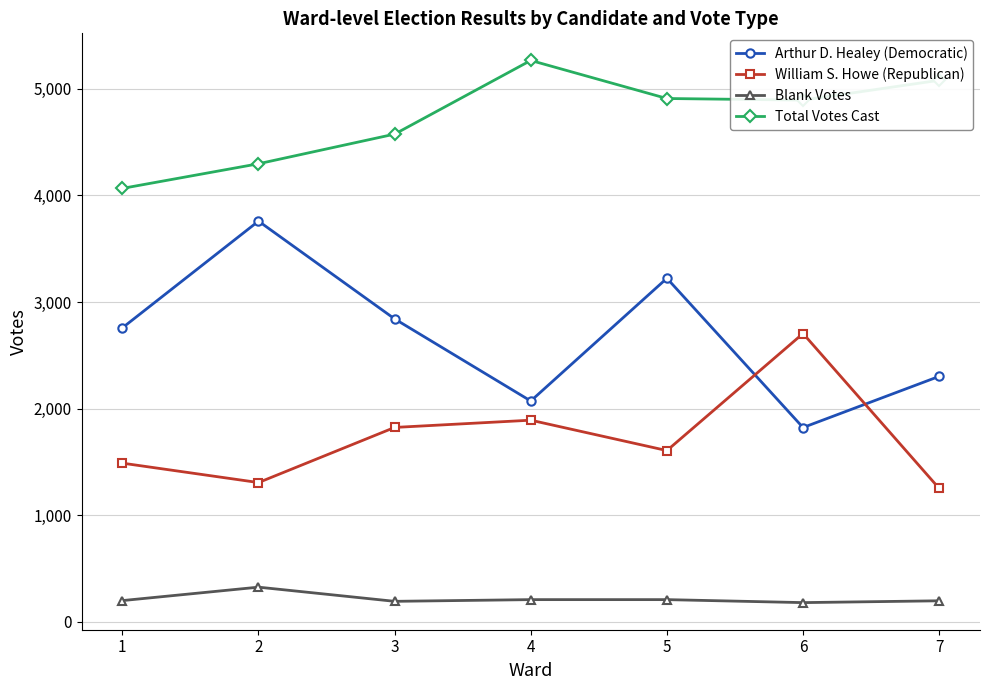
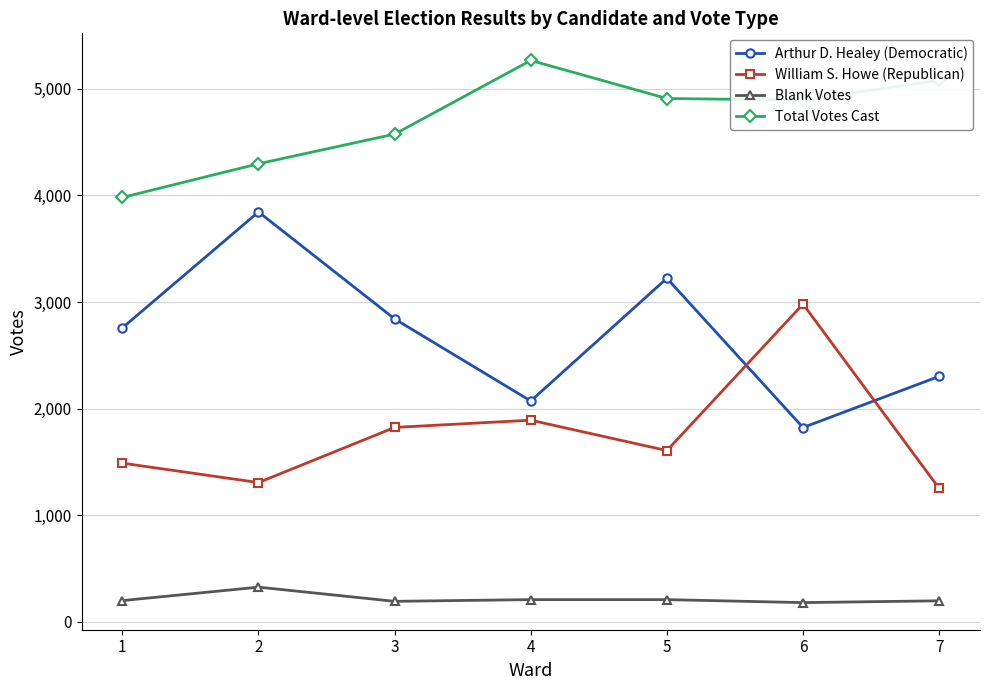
  {
    "Arthur D. Healey (Democratic)": {
      "1": "2,760",
-     "2": "3,760",
+     "2": "3,850",
      "3": "2,840",
      "4": "2,070",
      "5": "3,220",
      "6": "1,820",
      "7": "2,300"
    },
    "William S. Howe (Republican)": {
      "1": "1,490",
      "2": "1,310",
      "3": "1,820",
      "4": "1,890",
      "5": "1,610",
-     "6": "2,710",
+     "6": "2,980",
      "7": "1,250"
    },
    "Blank Votes": {
      "1": "200",
      "2": "330",
      "3": "190",
      "4": "210",
      "5": "210",
      "6": "180",
      "7": "200"
    },
    "Total Votes Cast": {
-     "1": "4,070",
+     "1": "3,980",
      "2": "4,300",
      "3": "4,580",
      "4": "5,270",
      "5": "4,910"
    }
  }
